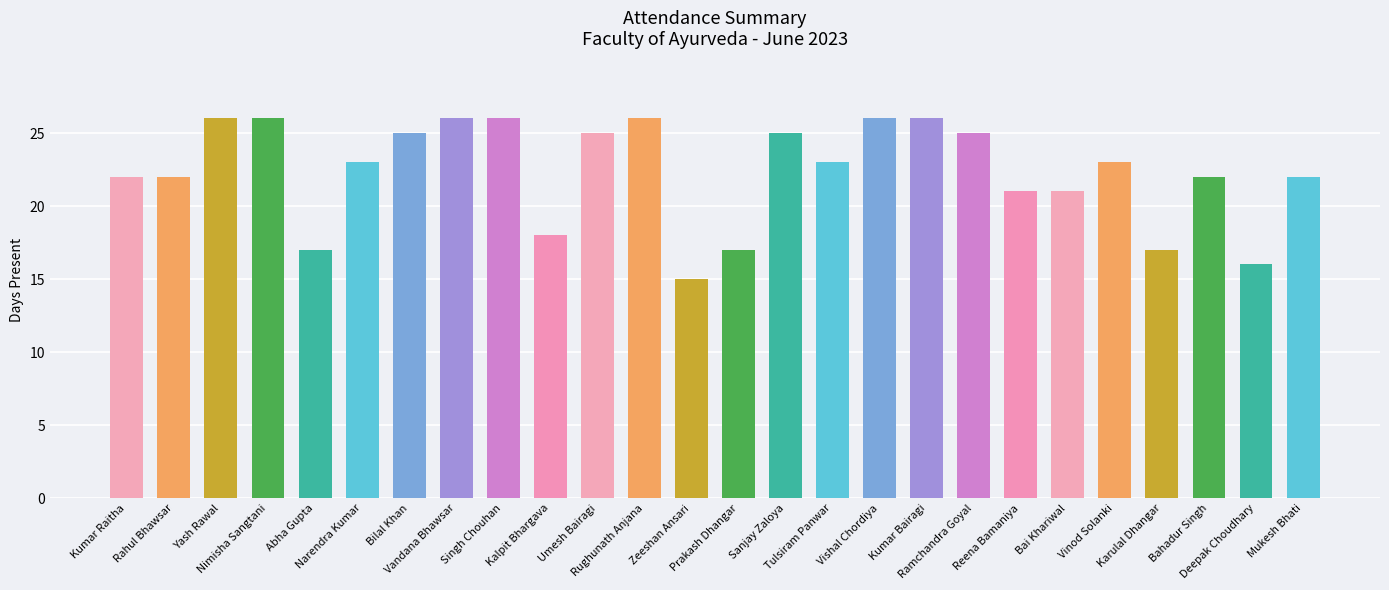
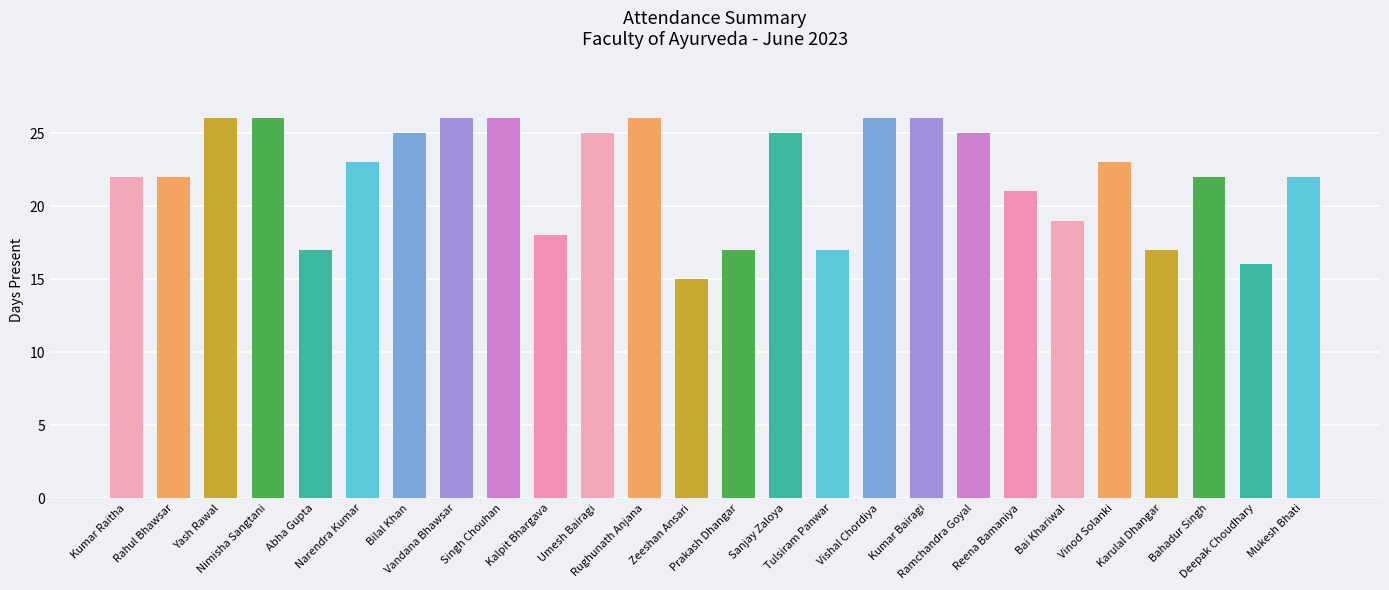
  {
    "Kumar Raitha": 22,
    "Rahul Bhawsar": 22,
    "Yash Rawal": 26,
    "Nimisha Sangtani": 26,
    "Abha Gupta": 17,
    "Narendra Kumar": 23,
    "Bilal Khan": 25,
    "Vandana Bhawsar": 26,
    "Singh Chouhan": 26,
    "Kalpit Bhargava": 18,
    "Umesh Bairagi": 25,
    "Rughunath Anjana": 26,
    "Zeeshan Ansari": 15,
    "Prakash Dhangar": 17,
    "Sanjay Zaloya": 25,
-   "Tulsiram Panwar": 23,
+   "Tulsiram Panwar": 17,
    "Vishal Chordiya": 26,
    "Kumar Bairagi": 26,
    "Ramchandra Goyal": 25,
    "Reena Bamaniya": 21,
-   "Bai Khariwal": 21,
+   "Bai Khariwal": 19,
    "Vinod Solanki": 23,
    "Karulal Dhangar": 17,
    "Bahadur Singh": 22,
    "Deepak Choudhary": 16,
    "Mukesh Bhati": 22
  }
